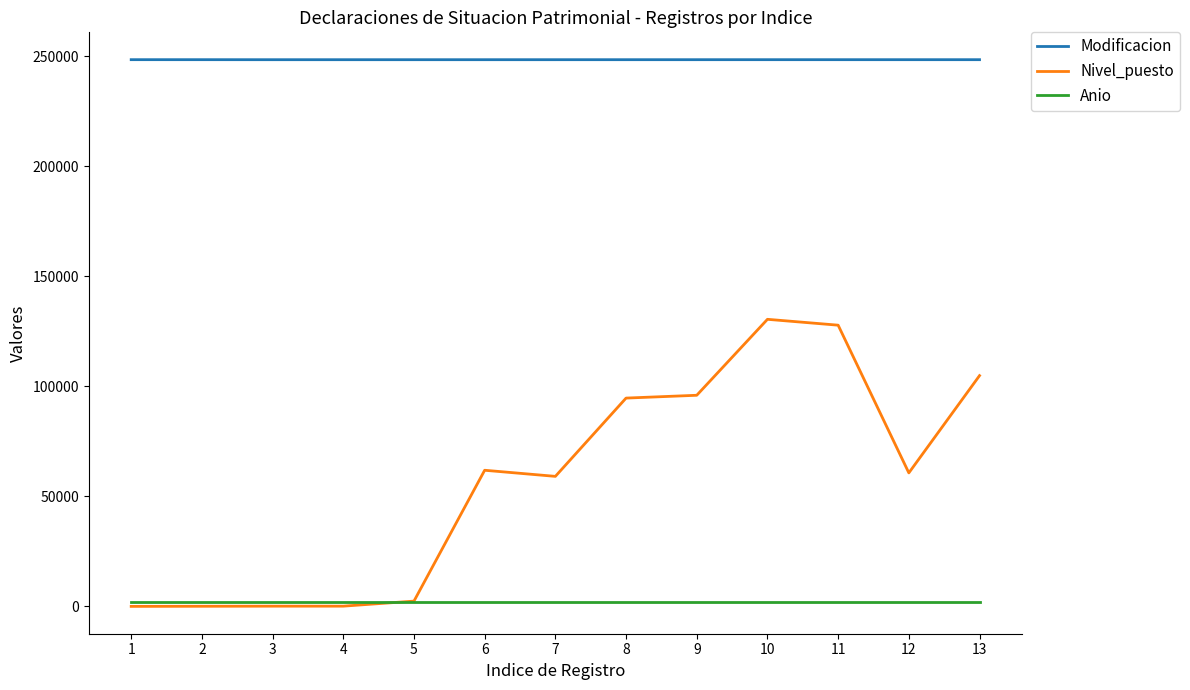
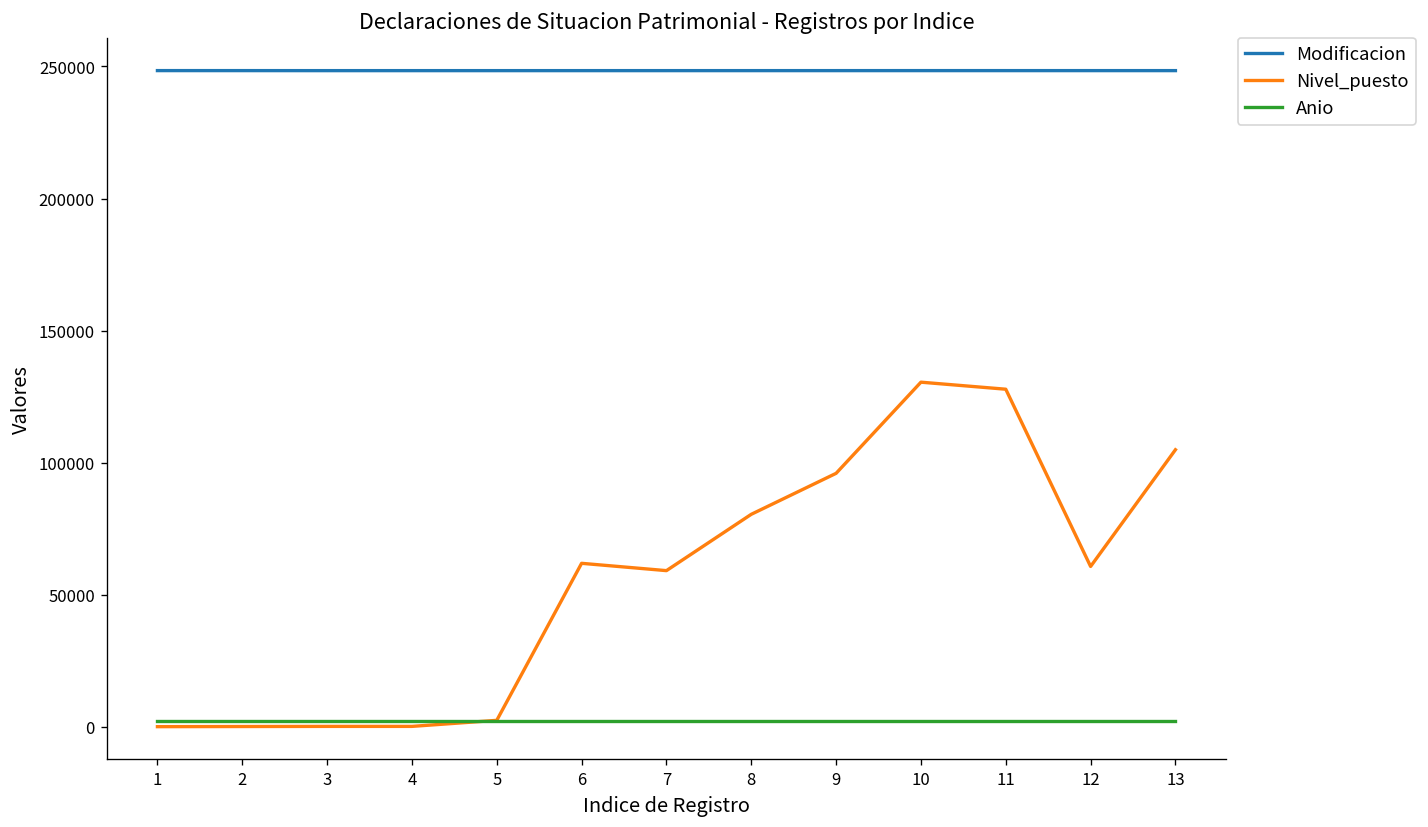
  {
    "Modificacion": {
      "1": 248000,
      "2": 248000,
      "3": 248000,
      "4": 248000,
      "5": 248000,
      "6": 248000,
      "7": 248000,
      "8": 248000,
      "9": 248000,
      "10": 248000,
      "11": 248000,
      "12": 248000,
      "13": 248000
    },
    "Nivel_puesto": {
      "1": 0,
      "2": 0,
      "3": 0,
      "4": 0,
      "6": 62000,
      "7": 59000,
-     "8": 95000,
+     "8": 80000,
      "9": 96000,
      "10": 130000,
      "11": 128000,
      "12": 61000,
      "13": 105000
    },
    "Anio": {
      "1": 2000,
      "2": 2000,
      "3": 2000,
      "4": 2000,
      "6": 2000,
      "7": 2000,
      "8": 2000,
      "9": 2000,
      "10": 2000,
      "11": 2000,
      "12": 2000,
      "13": 2000
    }
  }
